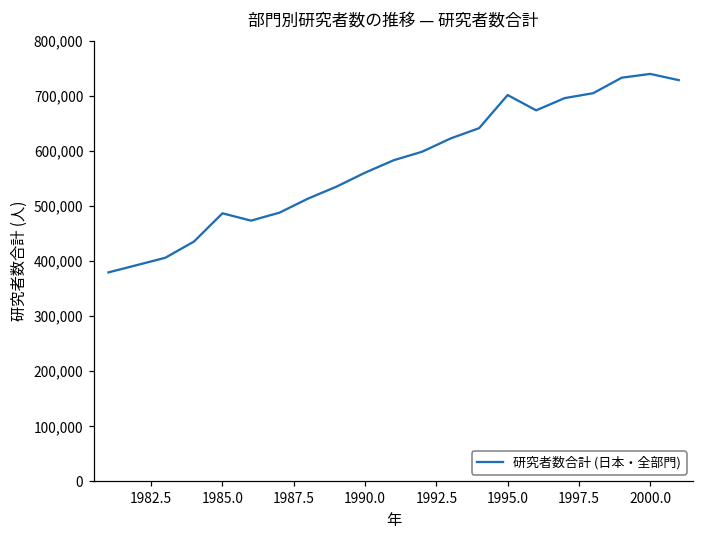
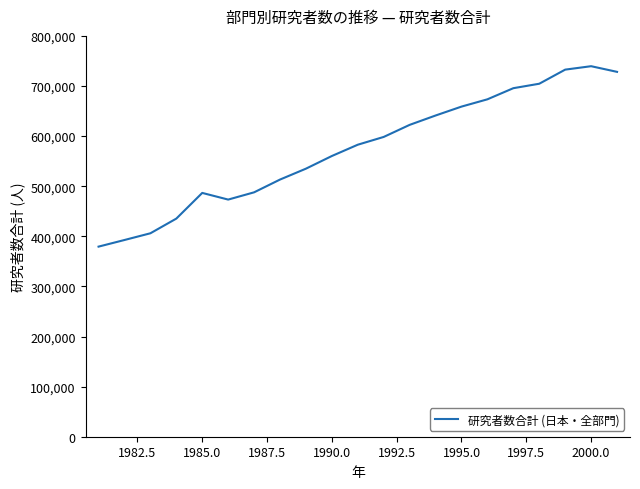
  {
    "1985.0": "490,000",
    "1990.0": "560,000",
-   "1995.0": "700,000",
+   "1995.0": "660,000",
    "2000.0": "740,000"
  }
